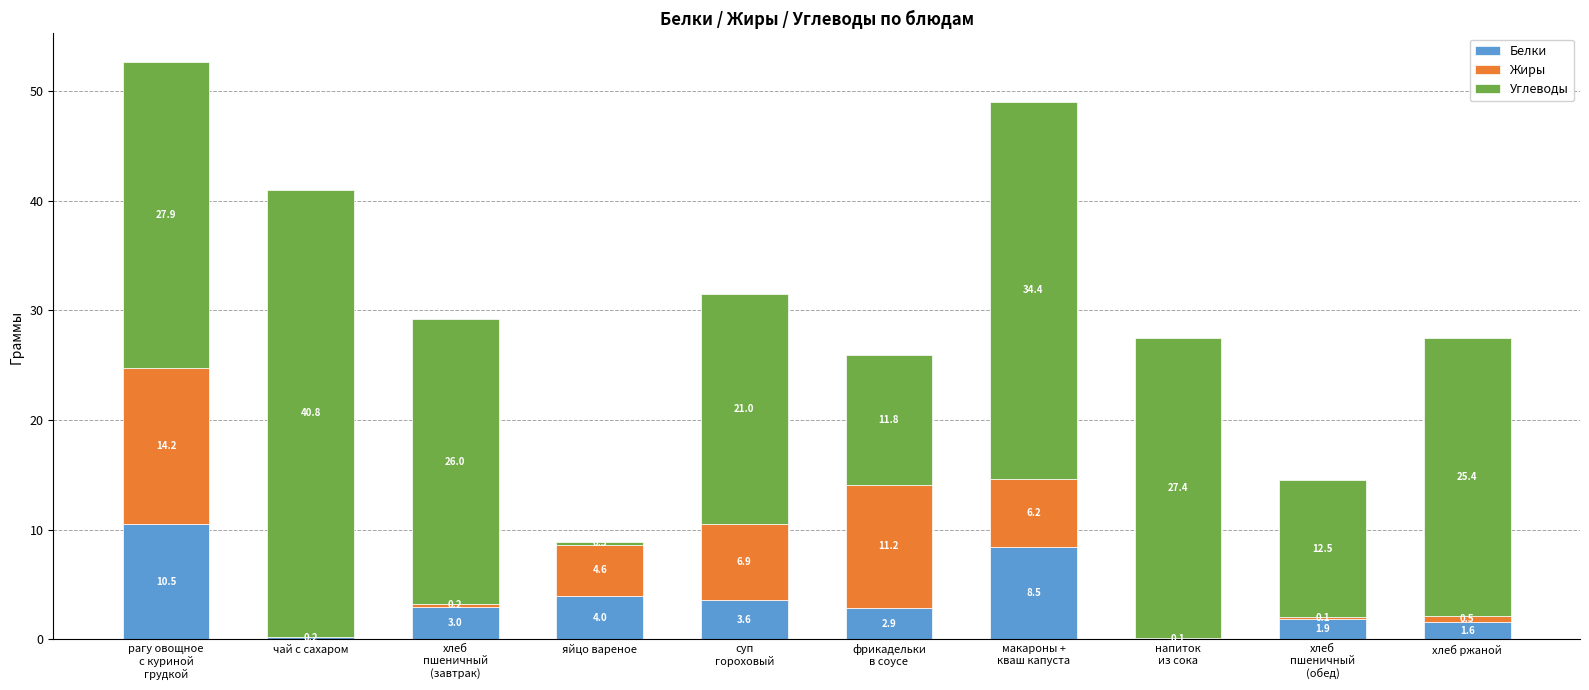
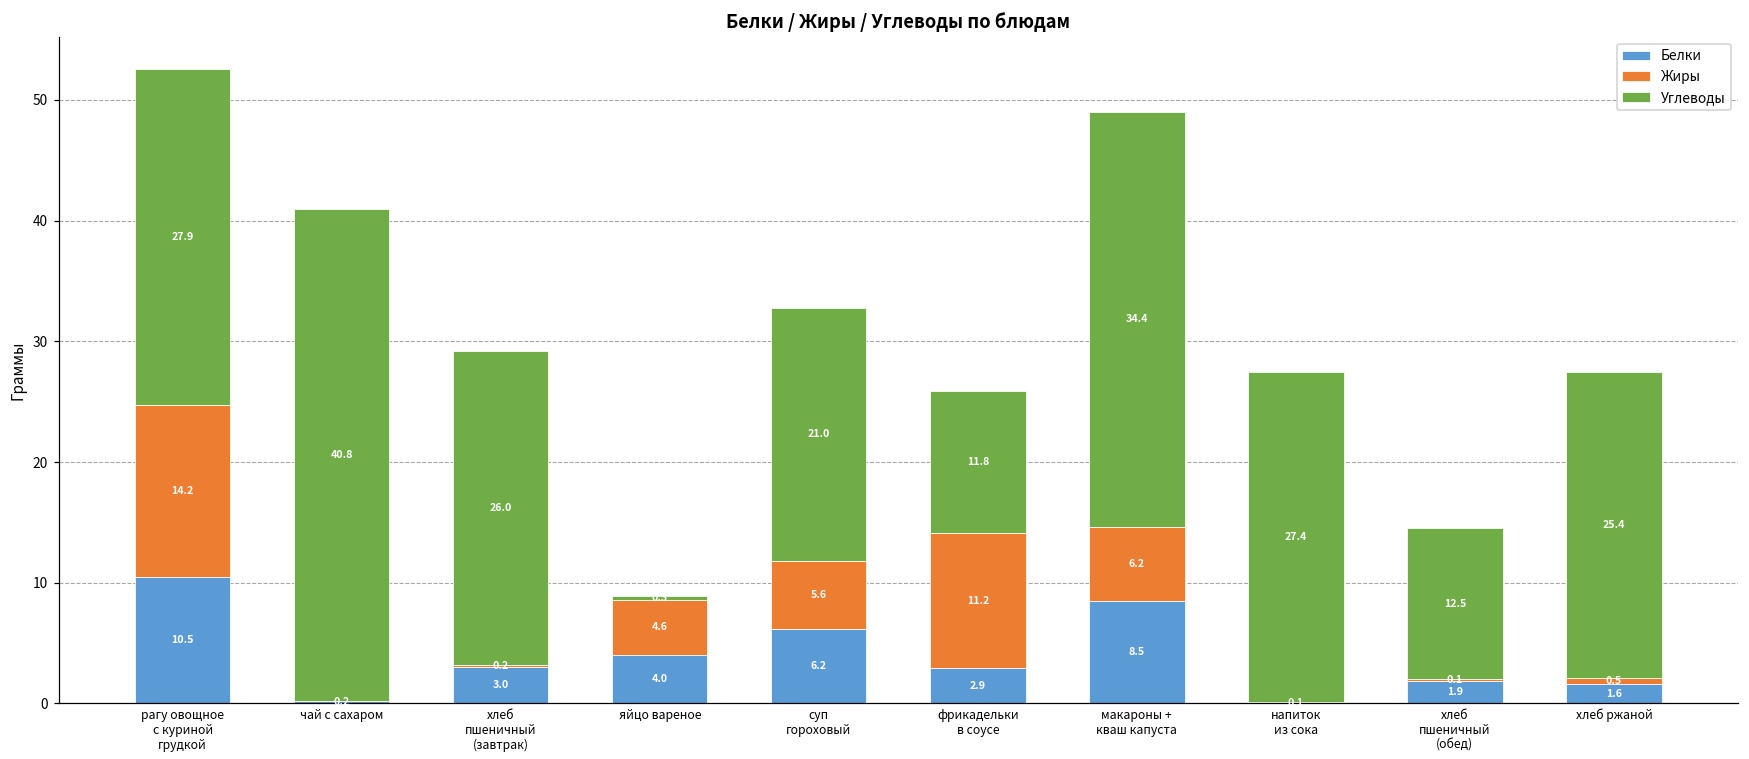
  {
    "Белки": {
      "рагу овощное с куриной грудкой": 10.5,
      "хлеб пшеничный (завтрак)": 3.0,
      "яйцо вареное": 4.0,
-     "суп гороховый": 3.6,
+     "суп гороховый": 6.2,
      "фрикадельки в соусе": 2.9,
      "макароны + кваш капуста": 8.5,
      "напиток из сока": 0.1,
      "хлеб пшеничный (обед)": 1.9,
      "хлеб ржаной": 1.6
    },
    "Жиры": {
      "рагу овощное с куриной грудкой": 14.2,
      "хлеб пшеничный (завтрак)": 0.2,
      "яйцо вареное": 4.6,
-     "суп гороховый": 6.9,
+     "суп гороховый": 5.6,
      "фрикадельки в соусе": 11.2,
      "макароны + кваш капуста": 6.2,
      "хлеб пшеничный (обед)": 0.1,
      "хлеб ржаной": 0.5
    },
    "Углеводы": {
      "рагу овощное с куриной грудкой": 27.9,
      "чай с сахаром": 40.8,
      "хлеб пшеничный (завтрак)": 26.0,
      "суп гороховый": 21.0,
      "фрикадельки в соусе": 11.8,
      "макароны + кваш капуста": 34.4,
      "напиток из сока": 27.4,
      "хлеб пшеничный (обед)": 12.5,
      "хлеб ржаной": 25.4
    }
  }
